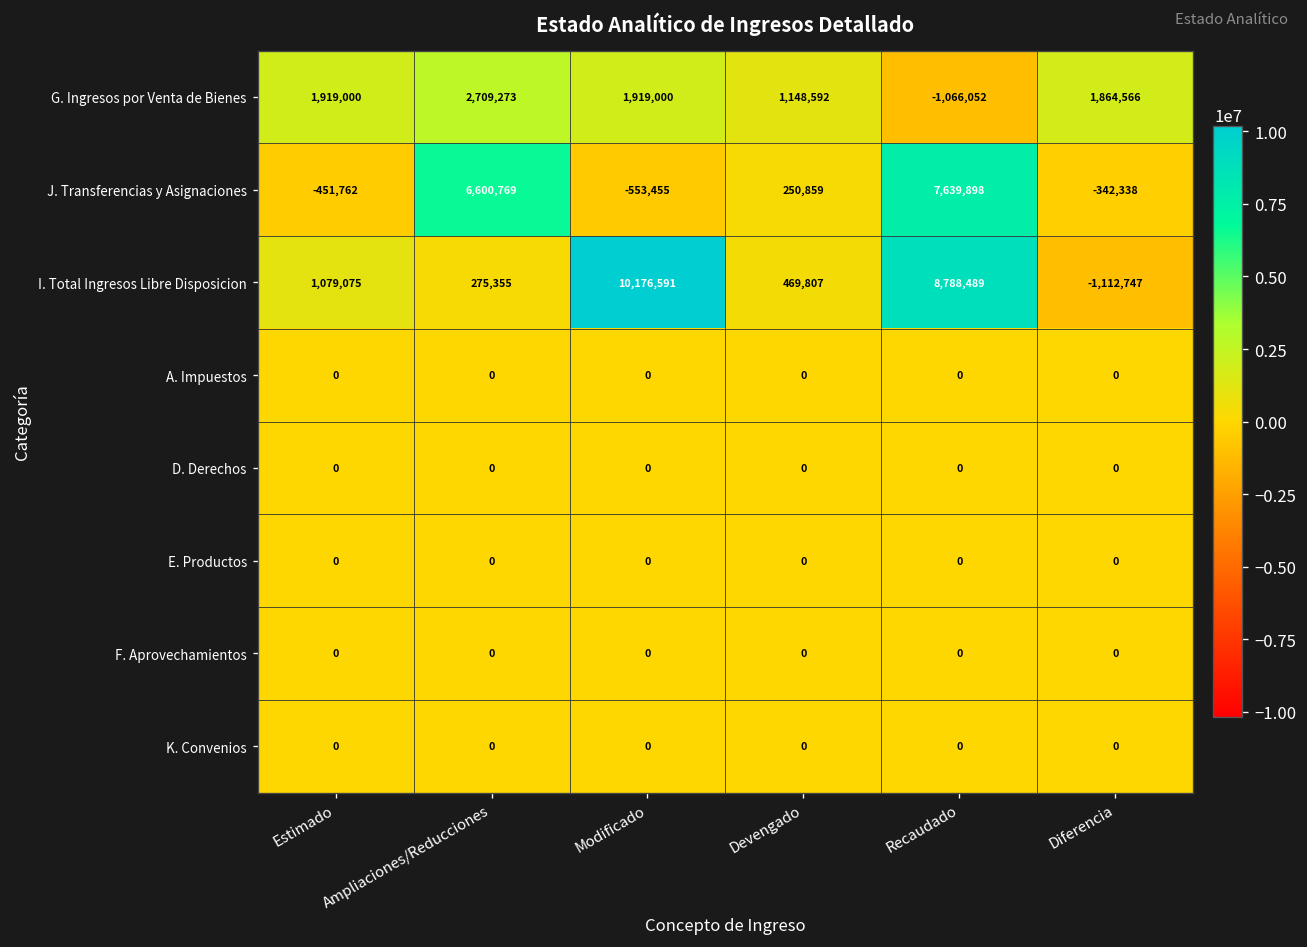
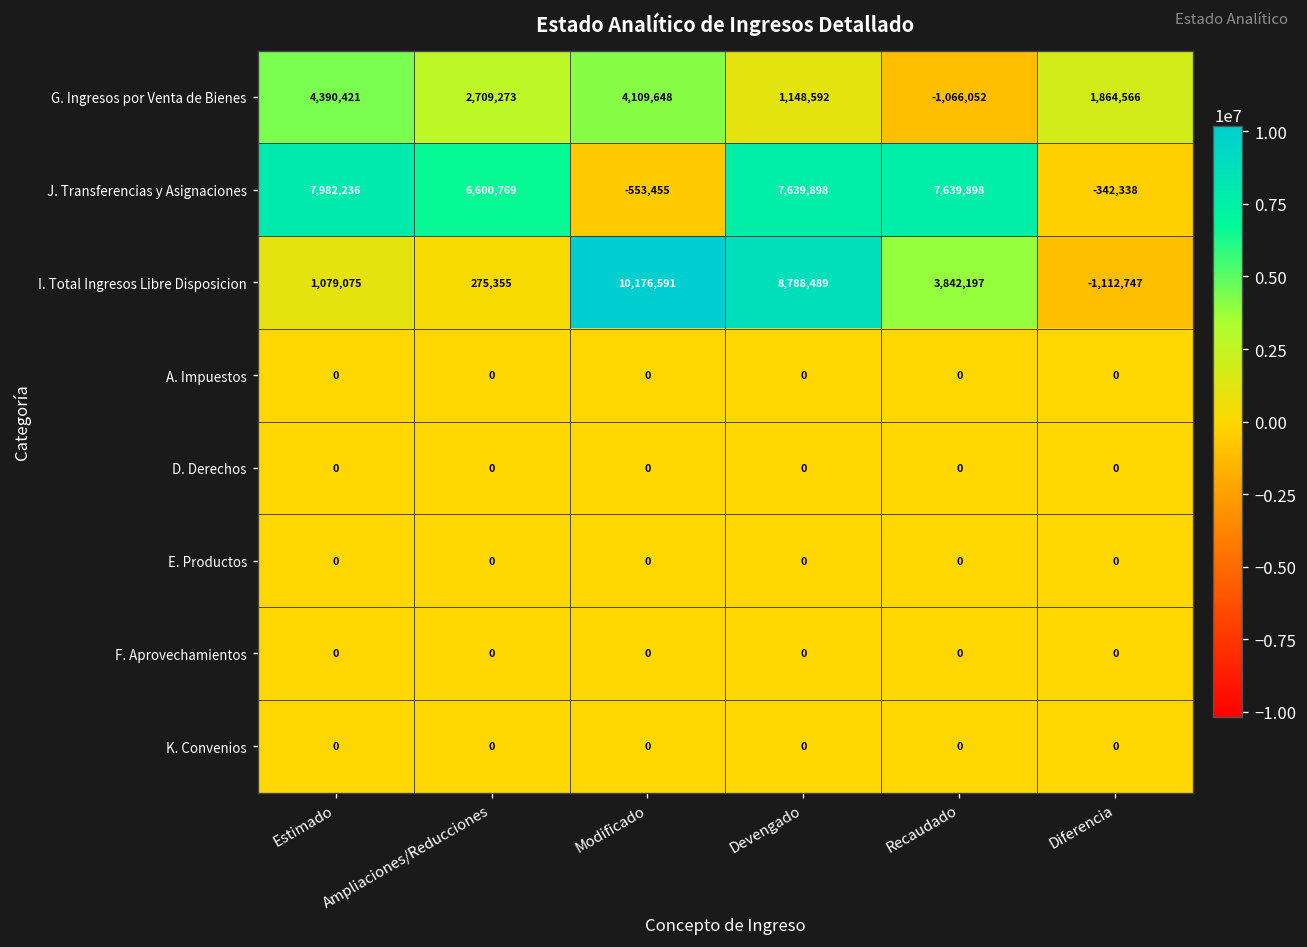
  {
    "G. Ingresos por Venta de Bienes": {
-     "Estimado": "1,919,000",
+     "Estimado": "4,390,421",
      "Ampliaciones/Reducciones": "2,709,273",
-     "Modificado": "1,919,000",
+     "Modificado": "4,109,648",
      "Devengado": "1,148,592",
      "Recaudado": "-1,066,052",
      "Diferencia": "1,864,566"
    },
    "J. Transferencias y Asignaciones": {
-     "Estimado": "-451,762",
+     "Estimado": "7,982,236",
      "Ampliaciones/Reducciones": "6,600,769",
      "Modificado": "-553,455",
-     "Devengado": "250,859",
+     "Devengado": "7,639,898",
      "Recaudado": "7,639,898",
      "Diferencia": "-342,338"
    },
    "I. Total Ingresos Libre Disposicion": {
      "Estimado": "1,079,075",
      "Ampliaciones/Reducciones": "275,355",
      "Modificado": "10,176,591",
-     "Devengado": "469,807",
-     "Recaudado": "8,788,489",
+     "Devengado": "8,788,489",
+     "Recaudado": "3,842,197",
      "Diferencia": "-1,112,747"
    },
    "A. Impuestos": {
      "Estimado": "0",
      "Ampliaciones/Reducciones": "0",
      "Modificado": "0",
      "Devengado": "0",
      "Recaudado": "0",
      "Diferencia": "0"
    },
    "D. Derechos": {
      "Estimado": "0",
      "Ampliaciones/Reducciones": "0",
      "Modificado": "0",
      "Devengado": "0",
      "Recaudado": "0",
      "Diferencia": "0"
    },
    "E. Productos": {
      "Estimado": "0",
      "Ampliaciones/Reducciones": "0",
      "Modificado": "0",
      "Devengado": "0",
      "Recaudado": "0",
      "Diferencia": "0"
    },
    "F. Aprovechamientos": {
      "Estimado": "0",
      "Ampliaciones/Reducciones": "0",
      "Modificado": "0",
      "Devengado": "0",
      "Recaudado": "0",
      "Diferencia": "0"
    },
    "K. Convenios": {
      "Estimado": "0",
      "Ampliaciones/Reducciones": "0",
      "Modificado": "0",
      "Devengado": "0",
      "Recaudado": "0",
      "Diferencia": "0"
    }
  }
